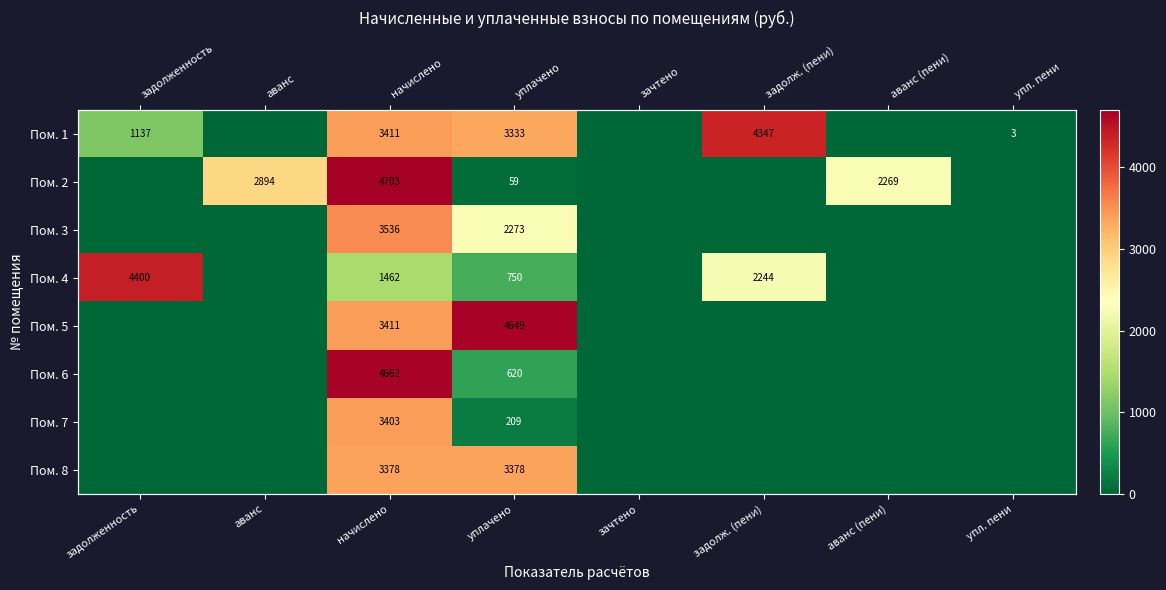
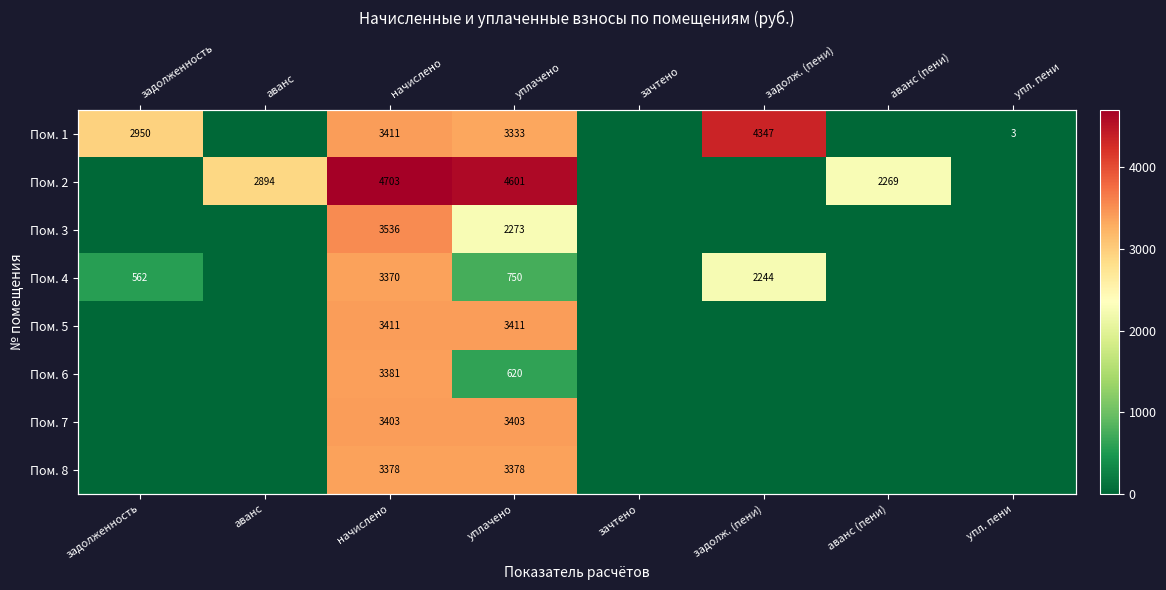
  {
    "Пом. 1": {
-     "задолженность": 1137,
+     "задолженность": 2950,
      "начислено": 3411,
      "уплачено": 3333,
      "задолж. (пени)": 4347,
      "упл. пени": 3
    },
    "Пом. 2": {
      "аванс": 2894,
      "начислено": 4703,
-     "уплачено": 59,
+     "уплачено": 4601,
      "аванс (пени)": 2269
    },
    "Пом. 3": {
      "начислено": 3536,
      "уплачено": 2273
    },
    "Пом. 4": {
-     "задолженность": 4400,
-     "начислено": 1462,
+     "задолженность": 562,
+     "начислено": 3370,
      "уплачено": 750,
      "задолж. (пени)": 2244
    },
    "Пом. 5": {
      "начислено": 3411,
-     "уплачено": 4649
+     "уплачено": 3411
    },
    "Пом. 6": {
-     "начислено": 4662,
+     "начислено": 3381,
      "уплачено": 620
    },
    "Пом. 7": {
      "начислено": 3403,
-     "уплачено": 209
+     "уплачено": 3403
    },
    "Пом. 8": {
      "начислено": 3378,
      "уплачено": 3378
    }
  }
